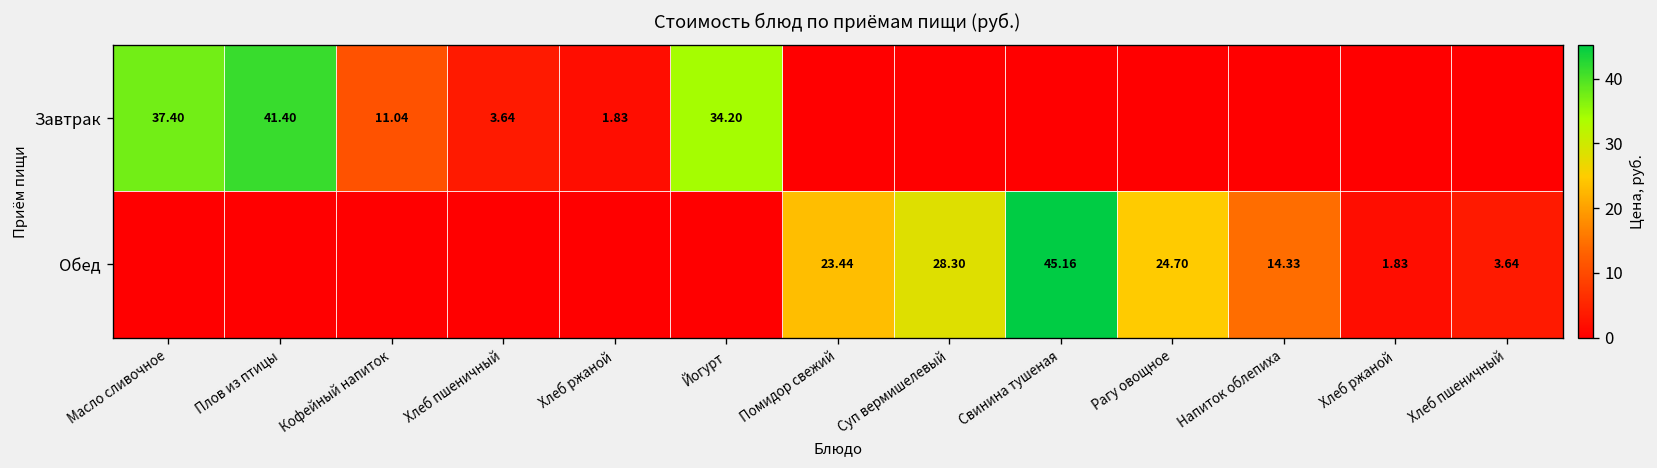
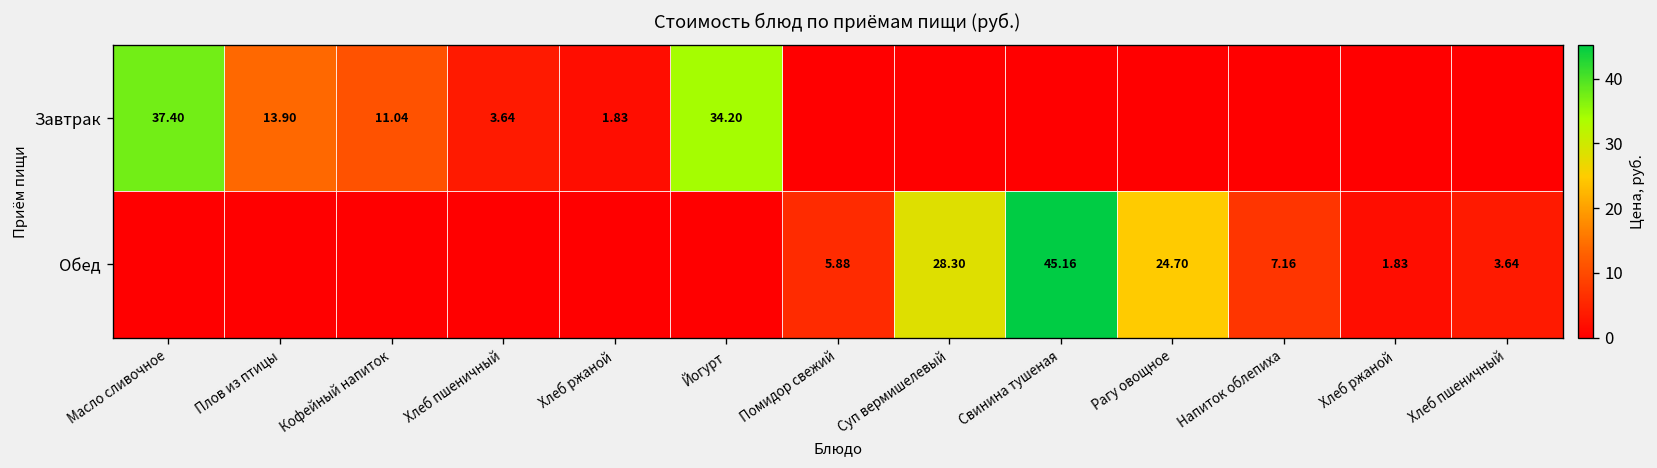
  {
    "Завтрак": {
      "Масло сливочное": 37.40,
-     "Плов из птицы": 41.40,
+     "Плов из птицы": 13.90,
      "Кофейный напиток": 11.04,
      "Йогурт": 34.20
    },
    "Обед": {
-     "Помидор свежий": 23.44,
+     "Помидор свежий": 5.88,
      "Суп вермишелевый": 28.30,
      "Свинина тушеная": 45.16,
      "Рагу овощное": 24.70,
-     "Напиток облепиха": 14.33
+     "Напиток облепиха": 7.16
    }
  }
